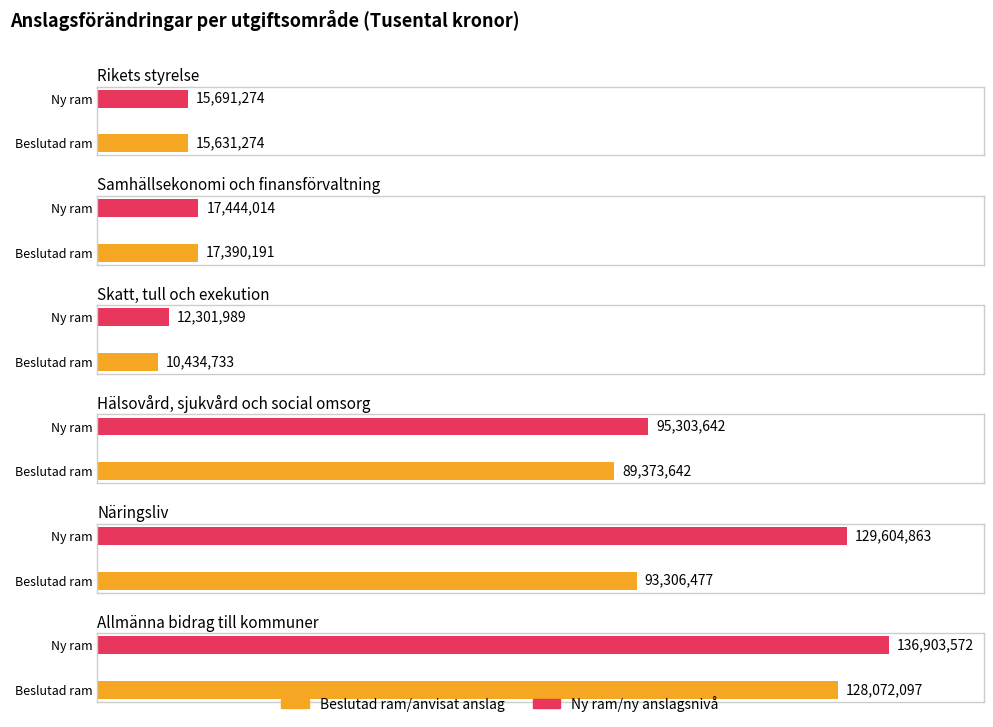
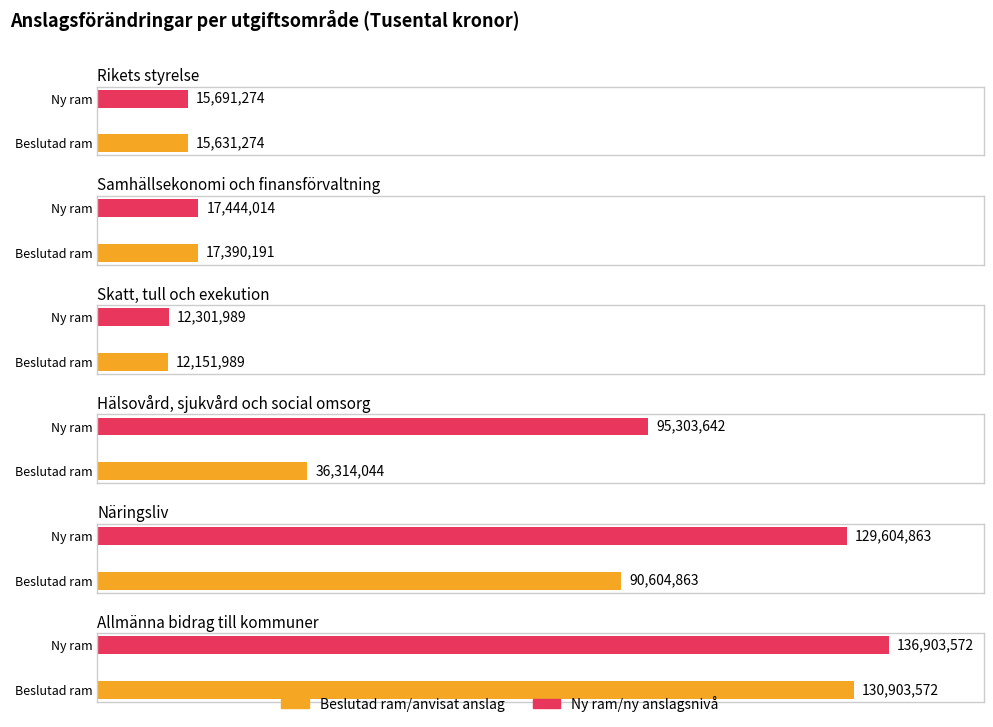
  {
    "Rikets styrelse": {
      "Ny ram": "15,691,274",
      "Beslutad ram": "15,631,274"
    },
    "Samhällsekonomi och finansförvaltning": {
      "Ny ram": "17,444,014",
      "Beslutad ram": "17,390,191"
    },
    "Skatt, tull och exekution": {
      "Ny ram": "12,301,989",
-     "Beslutad ram": "10,434,733"
+     "Beslutad ram": "12,151,989"
    },
    "Hälsovård, sjukvård och social omsorg": {
      "Ny ram": "95,303,642",
-     "Beslutad ram": "89,373,642"
+     "Beslutad ram": "36,314,044"
    },
    "Näringsliv": {
      "Ny ram": "129,604,863",
-     "Beslutad ram": "93,306,477"
+     "Beslutad ram": "90,604,863"
    },
    "Allmänna bidrag till kommuner": {
      "Ny ram": "136,903,572",
-     "Beslutad ram": "128,072,097"
+     "Beslutad ram": "130,903,572"
    }
  }
